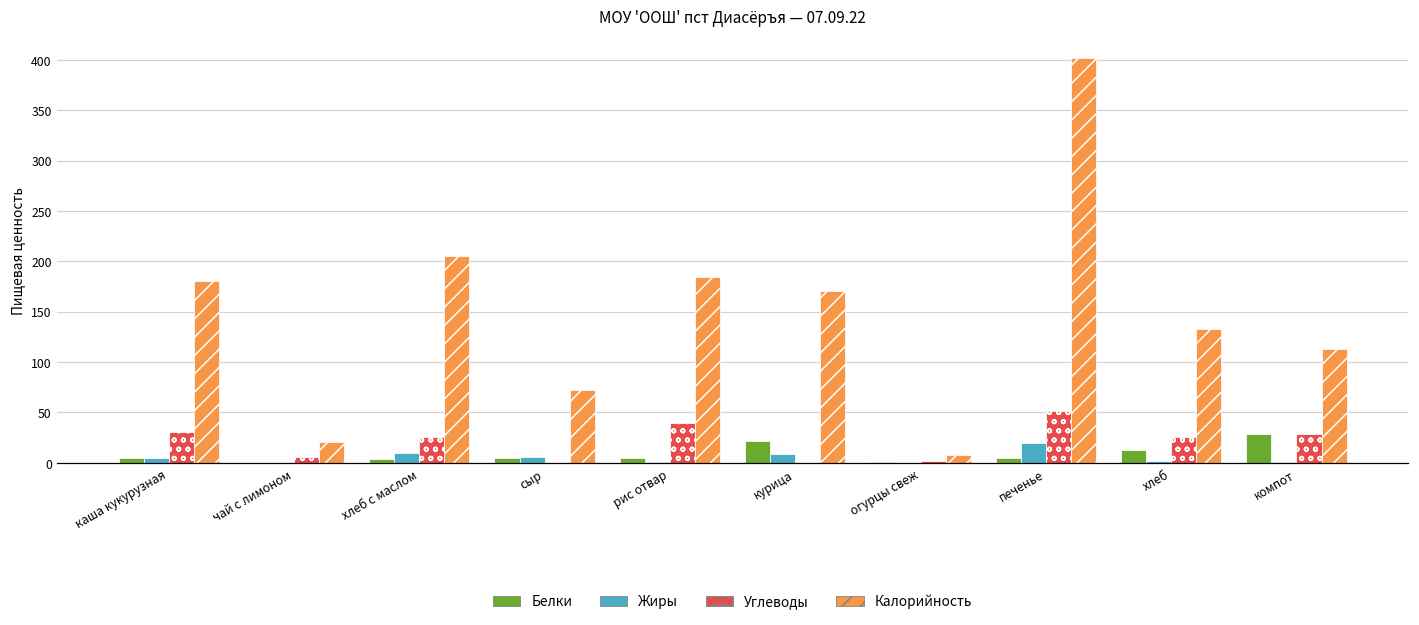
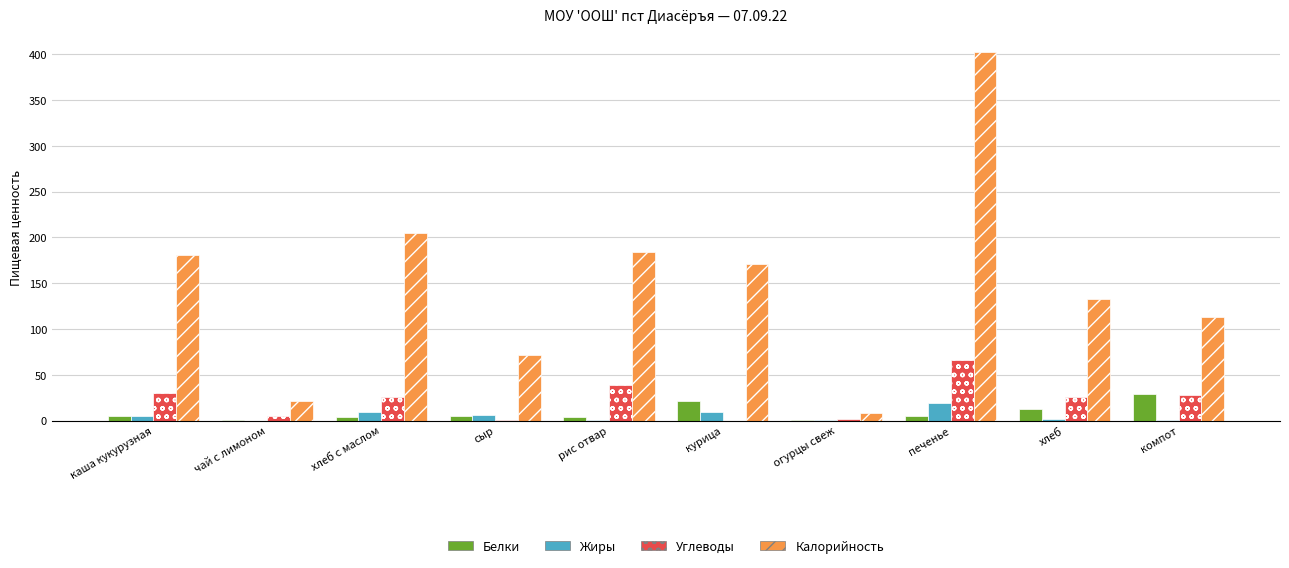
  {
    "Белки": {
      "каша кукурузная": 0,
      "хлеб с маслом": 0,
      "сыр": 0,
      "рис отвар": 0,
      "курица": 20,
      "печенье": 0,
      "хлеб": 10,
      "компот": 30
    },
    "Жиры": {
      "каша кукурузная": 0,
      "чай с лимоном": 0,
      "хлеб с маслом": 10,
      "сыр": 10,
      "курица": 10,
      "печенье": 20
    },
    "Углеводы": {
      "каша кукурузная": 30,
      "чай с лимоном": 10,
      "хлеб с маслом": 30,
      "рис отвар": 40,
      "курица": 0,
-     "печенье": 50,
+     "печенье": 70,
      "хлеб": 30,
      "компот": 30
    },
    "Калорийность": {
      "каша кукурузная": 180,
      "чай с лимоном": 20,
      "хлеб с маслом": 210,
      "сыр": 70,
      "рис отвар": 180,
      "курица": 170,
      "огурцы свеж": 10,
      "печенье": 400,
      "хлеб": 130,
      "компот": 110
    }
  }
